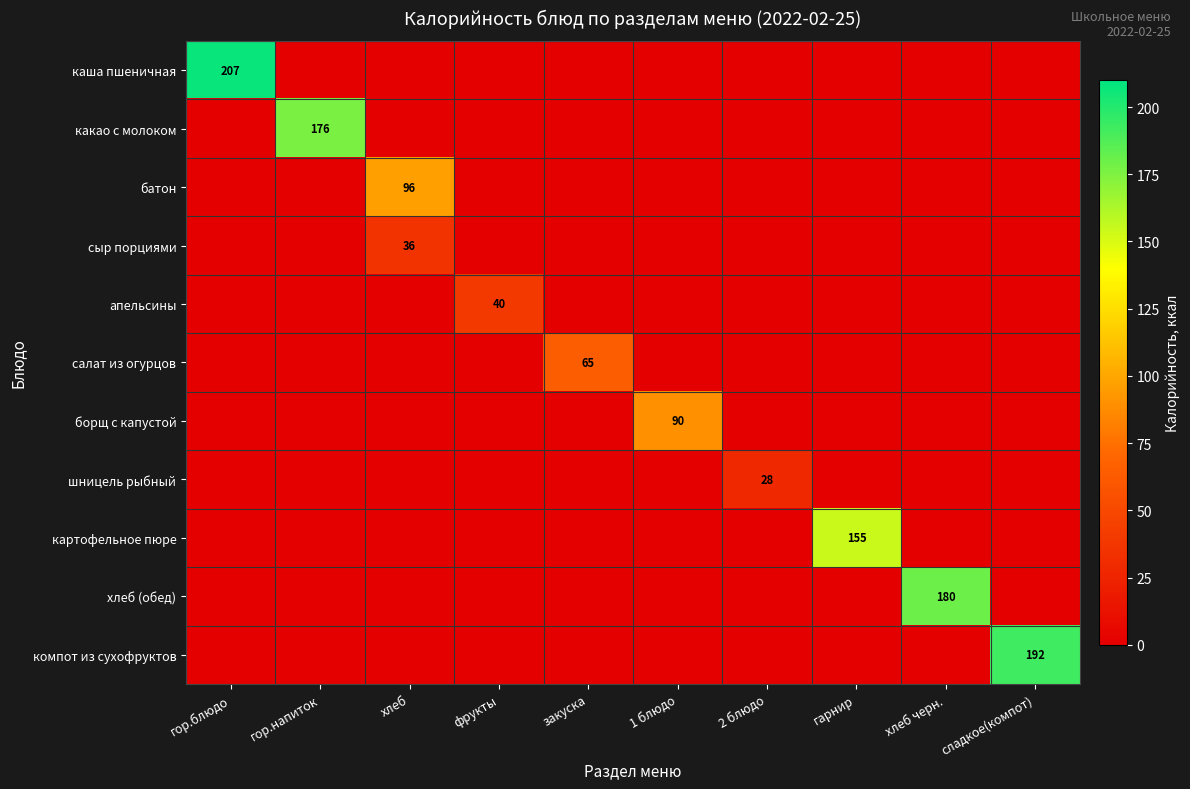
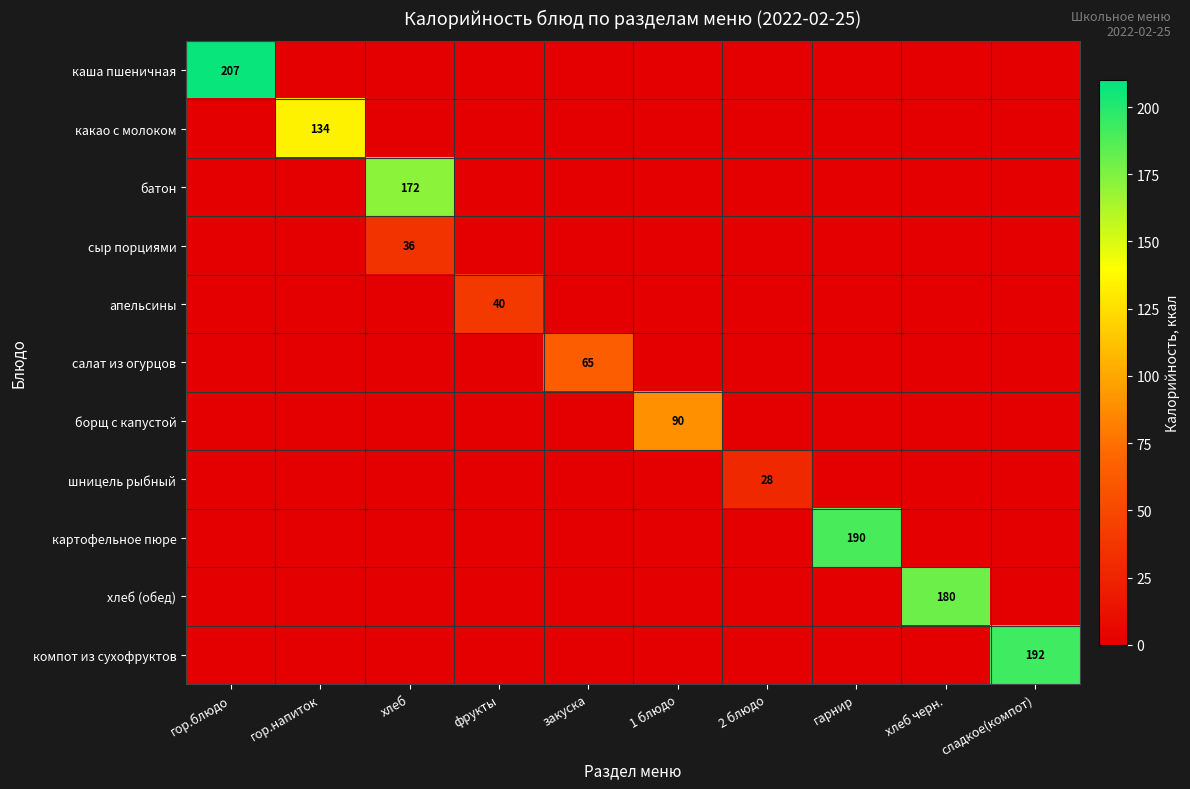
  {
    "каша пшеничная": {
      "гор.блюдо": 207
    },
    "какао с молоком": {
-     "гор.напиток": 176
+     "гор.напиток": 134
    },
    "батон": {
-     "хлеб": 96
+     "хлеб": 172
    },
    "сыр порциями": {
      "хлеб": 36
    },
    "апельсины": {
      "фрукты": 40
    },
    "салат из огурцов": {
      "закуска": 65
    },
    "борщ с капустой": {
      "1 блюдо": 90
    },
    "шницель рыбный": {
      "2 блюдо": 28
    },
    "картофельное пюре": {
-     "гарнир": 155
+     "гарнир": 190
    },
    "хлеб (обед)": {
      "хлеб черн.": 180
    },
    "компот из сухофруктов": {
      "сладкое(компот)": 192
    }
  }
